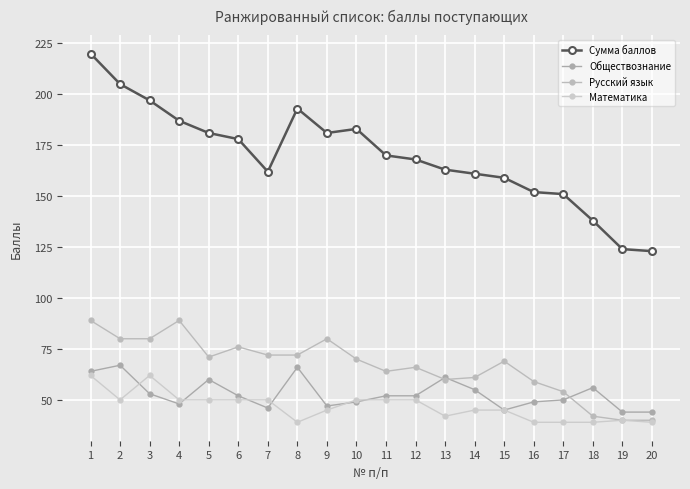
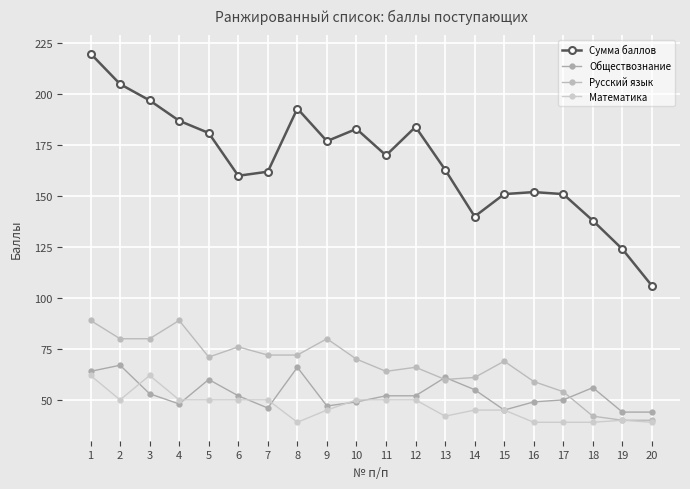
  {
    "Сумма баллов": {
      "1": 220,
      "2": 205,
      "3": 197,
      "4": 187,
      "5": 181,
-     "6": 178,
+     "6": 160,
      "7": 162,
      "8": 193,
-     "9": 181,
+     "9": 177,
      "10": 183,
      "11": 170,
-     "12": 168,
+     "12": 184,
      "13": 163,
-     "14": 161,
-     "15": 159,
+     "14": 140,
+     "15": 151,
      "16": 152,
      "17": 151,
      "18": 138,
      "19": 124,
-     "20": 123
+     "20": 106
    }
  }
